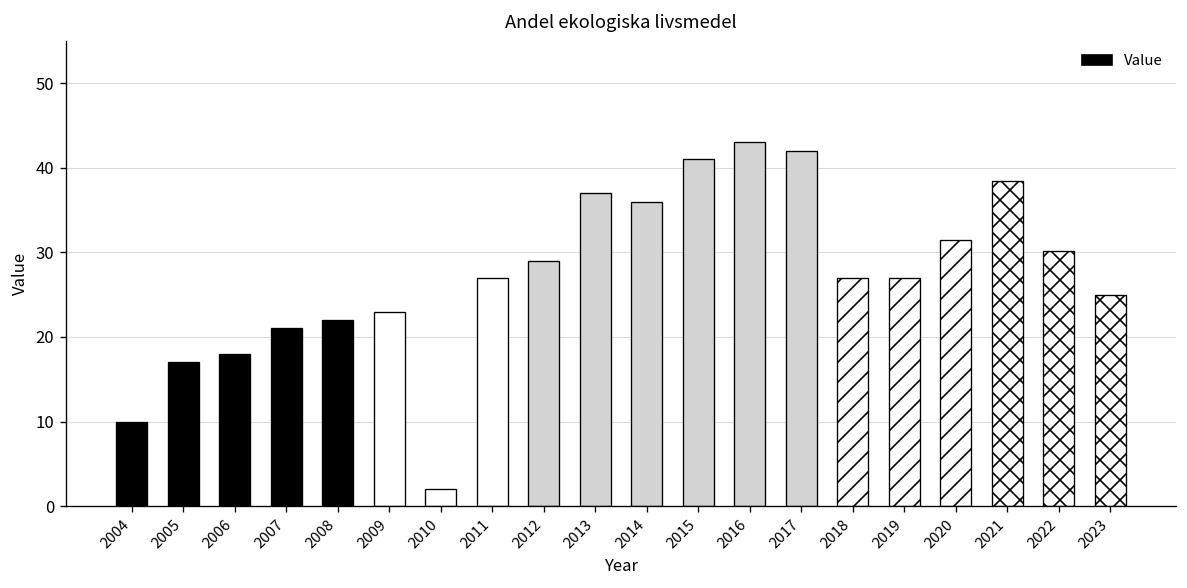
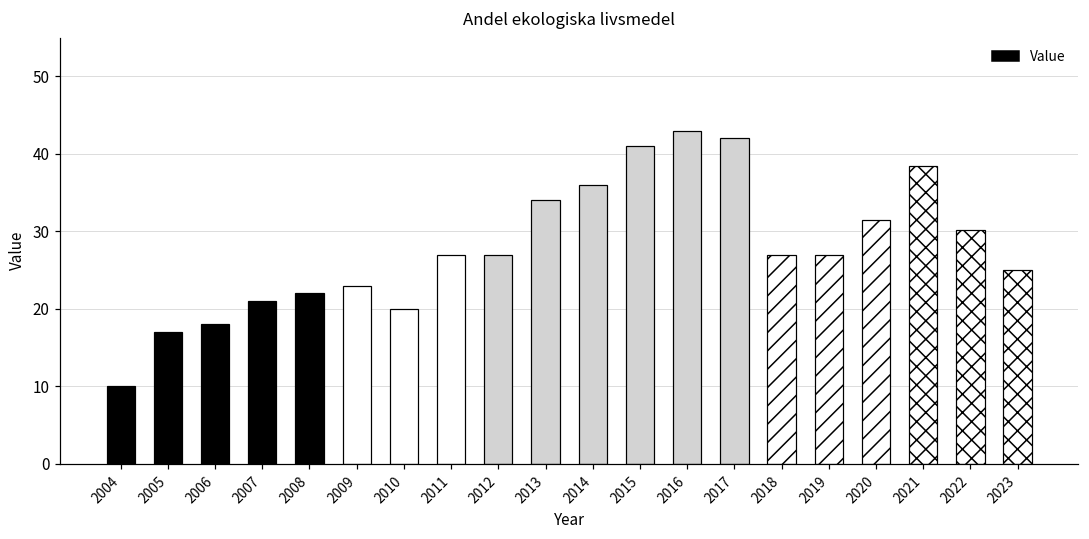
  {
    "2004": 10,
    "2005": 17,
    "2006": 18,
    "2007": 21,
    "2008": 22,
    "2009": 23,
-   "2010": 2,
+   "2010": 20,
    "2011": 27,
-   "2012": 29,
-   "2013": 37,
+   "2012": 27,
+   "2013": 34,
    "2014": 36,
    "2015": 41,
    "2016": 43,
    "2017": 42,
    "2018": 27,
    "2019": 27,
    "2020": 32,
    "2021": 38,
    "2022": 30,
    "2023": 25
  }
